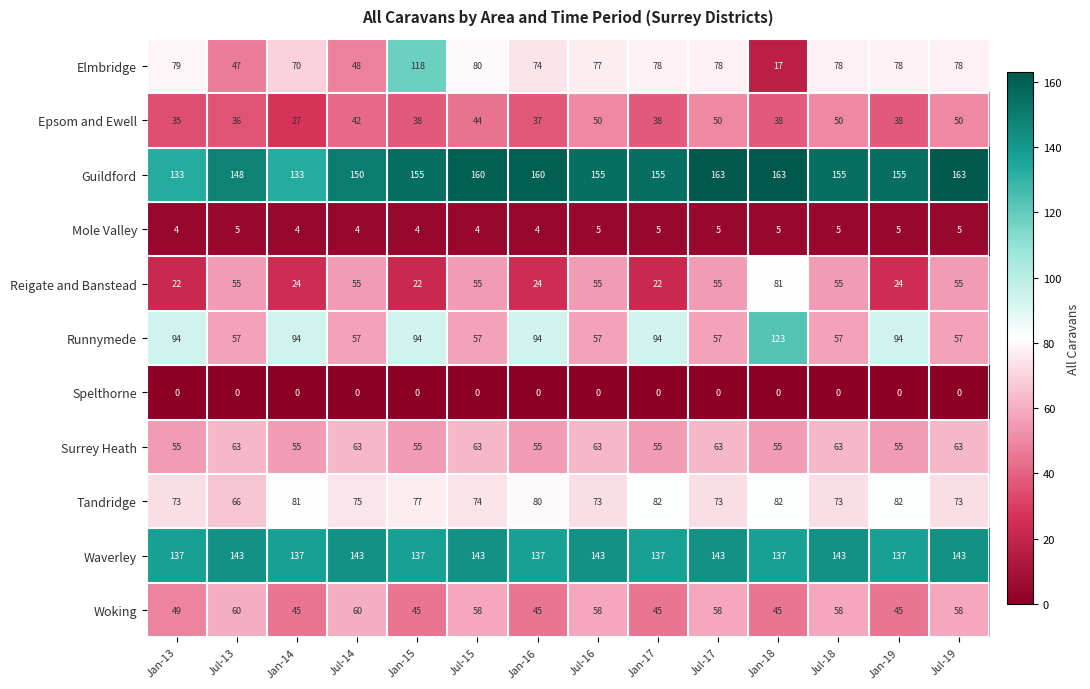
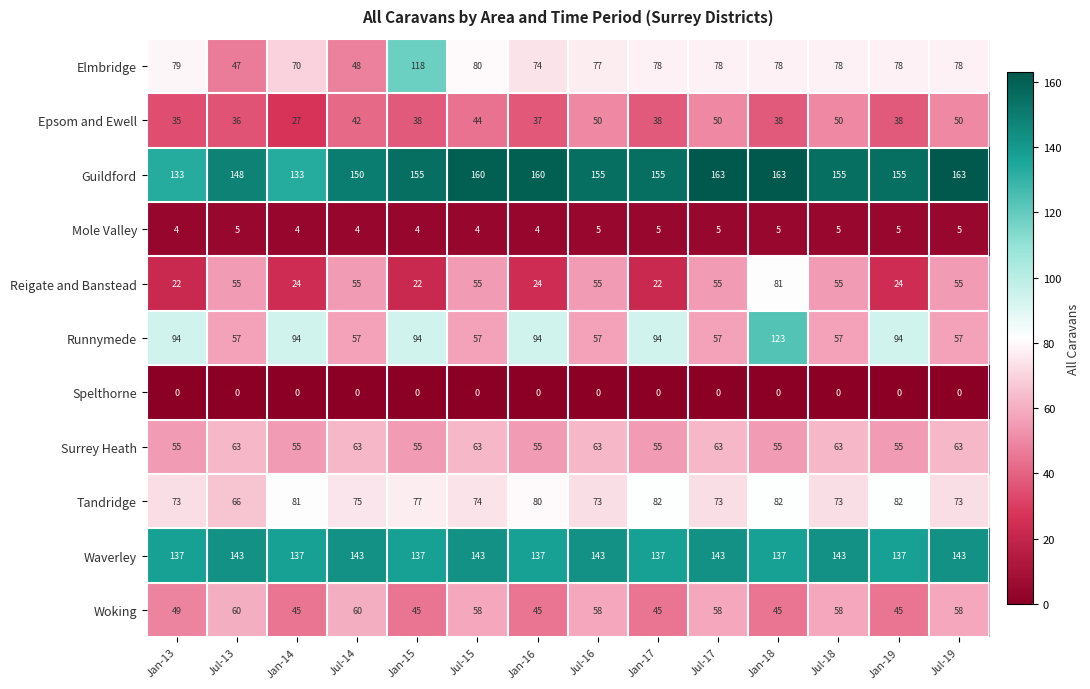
  {
    "Elmbridge": {
      "Jan-13": 79,
      "Jul-13": 47,
      "Jan-14": 70,
      "Jul-14": 48,
      "Jan-15": 118,
      "Jul-15": 80,
      "Jan-16": 74,
      "Jul-16": 77,
      "Jan-17": 78,
      "Jul-17": 78,
-     "Jan-18": 17,
+     "Jan-18": 78,
      "Jul-18": 78,
      "Jan-19": 78,
      "Jul-19": 78
    },
    "Epsom and Ewell": {
      "Jan-13": 35,
      "Jul-13": 36,
      "Jan-14": 27,
      "Jul-14": 42,
      "Jan-15": 38,
      "Jul-15": 44,
      "Jan-16": 37,
      "Jul-16": 50,
      "Jan-17": 38,
      "Jul-17": 50,
      "Jan-18": 38,
      "Jul-18": 50,
      "Jan-19": 38,
      "Jul-19": 50
    },
    "Guildford": {
      "Jan-13": 133,
      "Jul-13": 148,
      "Jan-14": 133,
      "Jul-14": 150,
      "Jan-15": 155,
      "Jul-15": 160,
      "Jan-16": 160,
      "Jul-16": 155,
      "Jan-17": 155,
      "Jul-17": 163,
      "Jan-18": 163,
      "Jul-18": 155,
      "Jan-19": 155,
      "Jul-19": 163
    },
    "Mole Valley": {
      "Jan-13": 4,
      "Jul-13": 5,
      "Jan-14": 4,
      "Jul-14": 4,
      "Jan-15": 4,
      "Jul-15": 4,
      "Jan-16": 4,
      "Jul-16": 5,
      "Jan-17": 5,
      "Jul-17": 5,
      "Jan-18": 5,
      "Jul-18": 5,
      "Jan-19": 5,
      "Jul-19": 5
    },
    "Reigate and Banstead": {
      "Jan-13": 22,
      "Jul-13": 55,
      "Jan-14": 24,
      "Jul-14": 55,
      "Jan-15": 22,
      "Jul-15": 55,
      "Jan-16": 24,
      "Jul-16": 55,
      "Jan-17": 22,
      "Jul-17": 55,
      "Jan-18": 81,
      "Jul-18": 55,
      "Jan-19": 24,
      "Jul-19": 55
    },
    "Runnymede": {
      "Jan-13": 94,
      "Jul-13": 57,
      "Jan-14": 94,
      "Jul-14": 57,
      "Jan-15": 94,
      "Jul-15": 57,
      "Jan-16": 94,
      "Jul-16": 57,
      "Jan-17": 94,
      "Jul-17": 57,
      "Jan-18": 123,
      "Jul-18": 57,
      "Jan-19": 94,
      "Jul-19": 57
    },
    "Spelthorne": {
      "Jan-13": 0,
      "Jul-13": 0,
      "Jan-14": 0,
      "Jul-14": 0,
      "Jan-15": 0,
      "Jul-15": 0,
      "Jan-16": 0,
      "Jul-16": 0,
      "Jan-17": 0,
      "Jul-17": 0,
      "Jan-18": 0,
      "Jul-18": 0,
      "Jan-19": 0,
      "Jul-19": 0
    },
    "Surrey Heath": {
      "Jan-13": 55,
      "Jul-13": 63,
      "Jan-14": 55,
      "Jul-14": 63,
      "Jan-15": 55,
      "Jul-15": 63,
      "Jan-16": 55,
      "Jul-16": 63,
      "Jan-17": 55,
      "Jul-17": 63,
      "Jan-18": 55,
      "Jul-18": 63,
      "Jan-19": 55,
      "Jul-19": 63
    },
    "Tandridge": {
      "Jan-13": 73,
      "Jul-13": 66,
      "Jan-14": 81,
      "Jul-14": 75,
      "Jan-15": 77,
      "Jul-15": 74,
      "Jan-16": 80,
      "Jul-16": 73,
      "Jan-17": 82,
      "Jul-17": 73,
      "Jan-18": 82,
      "Jul-18": 73,
      "Jan-19": 82,
      "Jul-19": 73
    },
    "Waverley": {
      "Jan-13": 137,
      "Jul-13": 143,
      "Jan-14": 137,
      "Jul-14": 143,
      "Jan-15": 137,
      "Jul-15": 143,
      "Jan-16": 137,
      "Jul-16": 143,
      "Jan-17": 137,
      "Jul-17": 143,
      "Jan-18": 137,
      "Jul-18": 143,
      "Jan-19": 137,
      "Jul-19": 143
    },
    "Woking": {
      "Jan-13": 49,
      "Jul-13": 60,
      "Jan-14": 45,
      "Jul-14": 60,
      "Jan-15": 45,
      "Jul-15": 58,
      "Jan-16": 45,
      "Jul-16": 58,
      "Jan-17": 45,
      "Jul-17": 58,
      "Jan-18": 45,
      "Jul-18": 58,
      "Jan-19": 45,
      "Jul-19": 58
    }
  }
